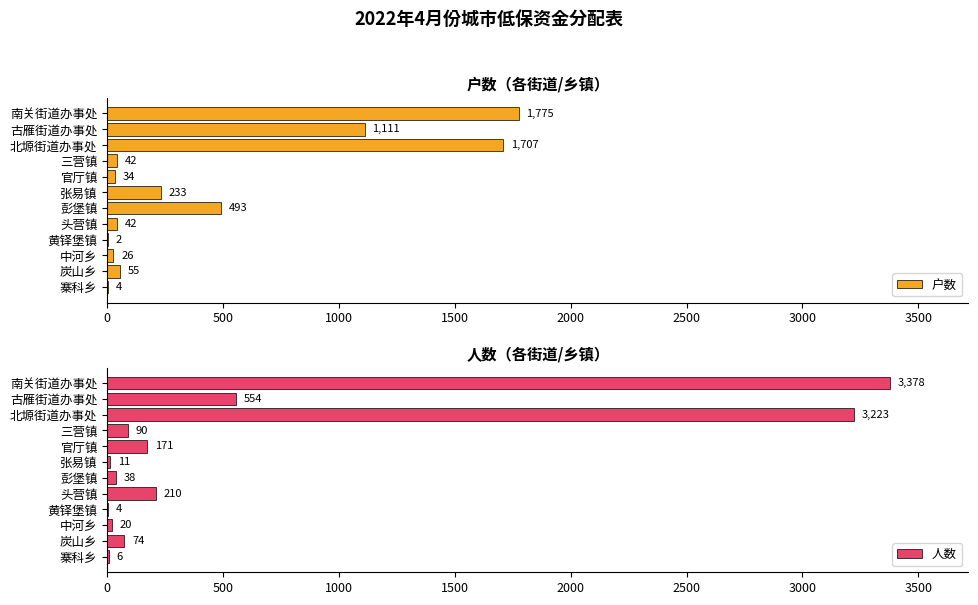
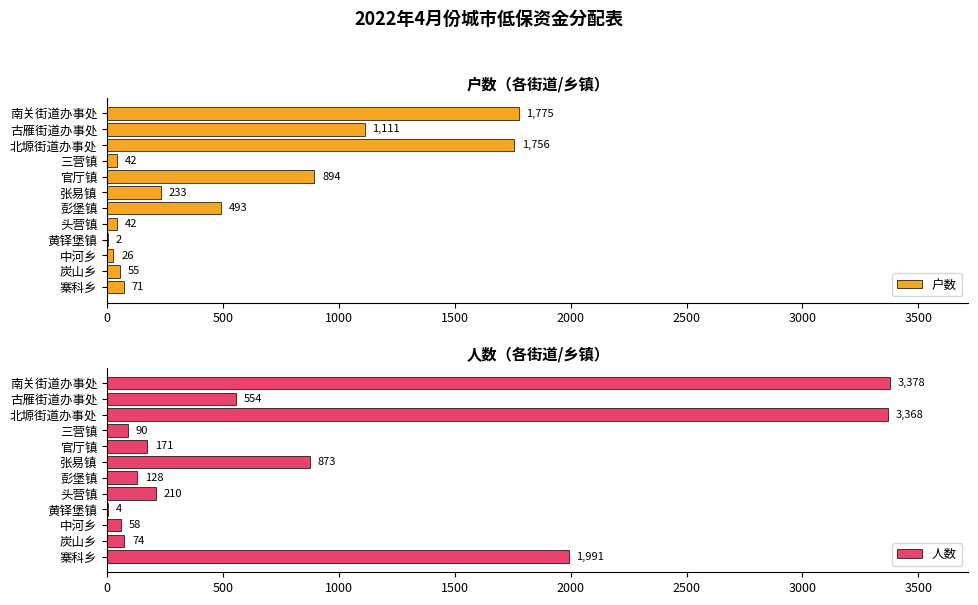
  {
    "户数（各街道/乡镇）": {
      "南关街道办事处": "1,775",
      "古雁街道办事处": "1,111",
-     "北塬街道办事处": "1,707",
+     "北塬街道办事处": "1,756",
      "三营镇": "42",
-     "官厅镇": "34",
+     "官厅镇": "894",
      "张易镇": "233",
      "彭堡镇": "493",
      "头营镇": "42",
      "黄铎堡镇": "2",
      "中河乡": "26",
      "炭山乡": "55",
-     "寨科乡": "4"
+     "寨科乡": "71"
    },
    "人数（各街道/乡镇）": {
      "南关街道办事处": "3,378",
      "古雁街道办事处": "554",
-     "北塬街道办事处": "3,223",
+     "北塬街道办事处": "3,368",
      "三营镇": "90",
      "官厅镇": "171",
-     "张易镇": "11",
-     "彭堡镇": "38",
+     "张易镇": "873",
+     "彭堡镇": "128",
      "头营镇": "210",
      "黄铎堡镇": "4",
-     "中河乡": "20",
+     "中河乡": "58",
      "炭山乡": "74",
-     "寨科乡": "6"
+     "寨科乡": "1,991"
    }
  }
